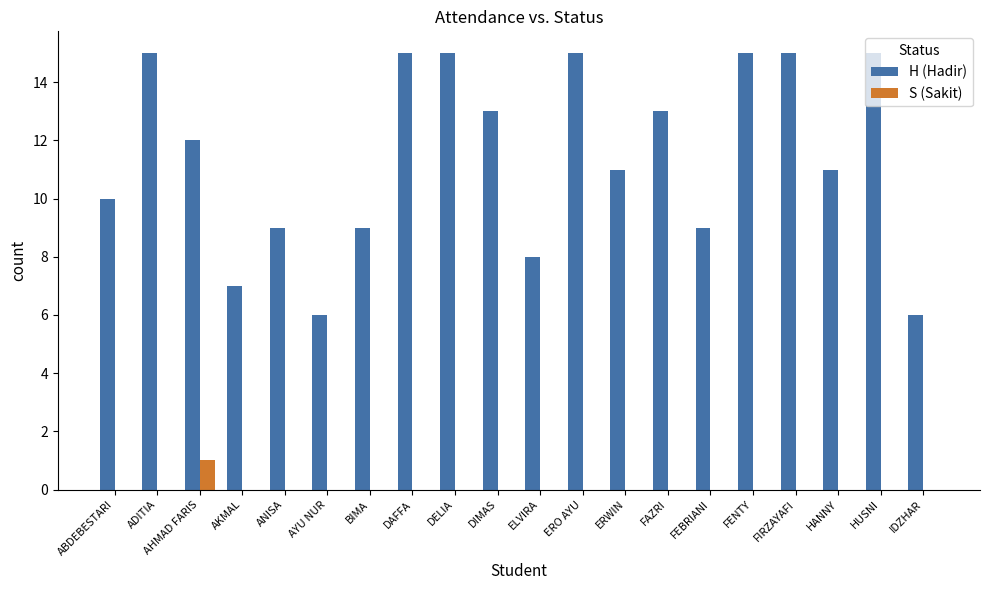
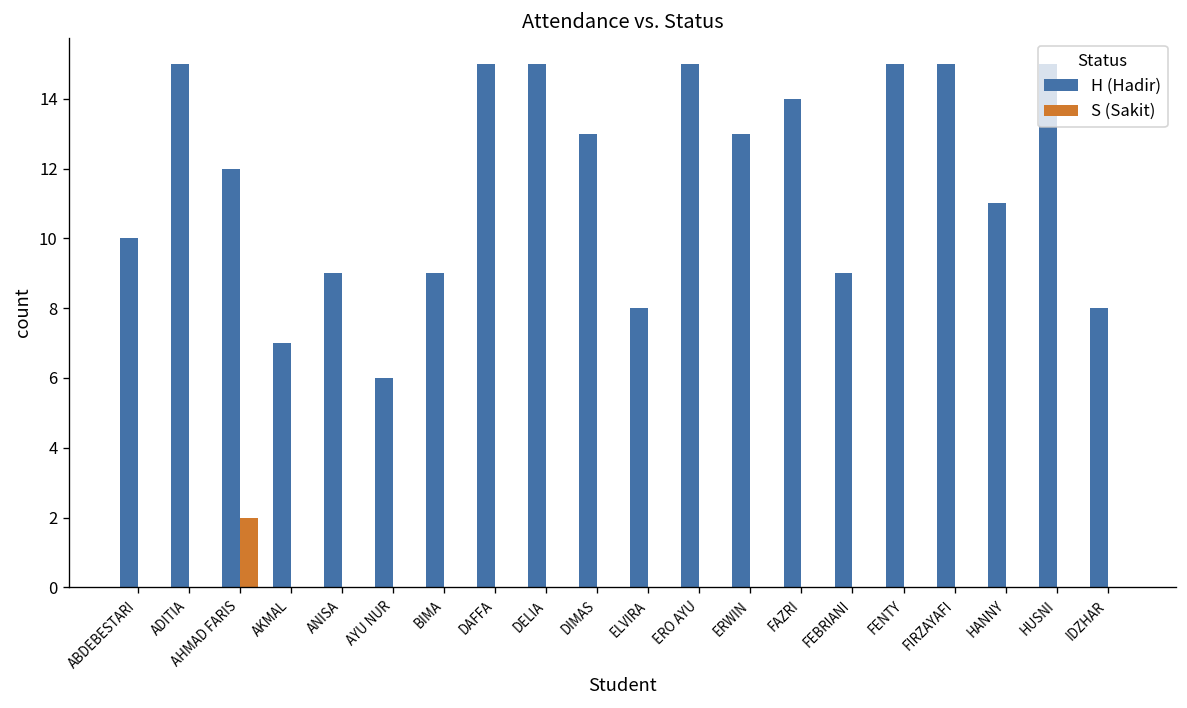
  {
    "H (Hadir)": {
      "ABDEBESTARI": 10,
      "ADITIA": 15,
      "AHMAD FARIS": 12,
      "AKMAL": 7,
      "ANISA": 9,
      "AYU NUR": 6,
      "BIMA": 9,
      "DAFFA": 15,
      "DELIA": 15,
      "DIMAS": 13,
      "ELVIRA": 8,
      "ERO AYU": 15,
-     "ERWIN": 11,
-     "FAZRI": 13,
+     "ERWIN": 13,
+     "FAZRI": 14,
      "FEBRIANI": 9,
      "FENTY": 15,
      "FIRZAYAFI": 15,
      "HANNY": 11,
-     "IDZHAR": 6
+     "IDZHAR": 8
    },
    "S (Sakit)": {
      "ABDEBESTARI": 0,
      "ADITIA": 0,
-     "AHMAD FARIS": 1,
+     "AHMAD FARIS": 2,
      "AKMAL": 0,
      "ANISA": 0,
      "AYU NUR": 0,
      "BIMA": 0,
      "DAFFA": 0,
      "DELIA": 0,
      "DIMAS": 0,
      "ELVIRA": 0,
      "ERO AYU": 0,
      "ERWIN": 0,
      "FAZRI": 0,
      "FEBRIANI": 0,
      "FENTY": 0,
      "FIRZAYAFI": 0,
      "HANNY": 0,
      "HUSNI": 0,
      "IDZHAR": 0
    }
  }
